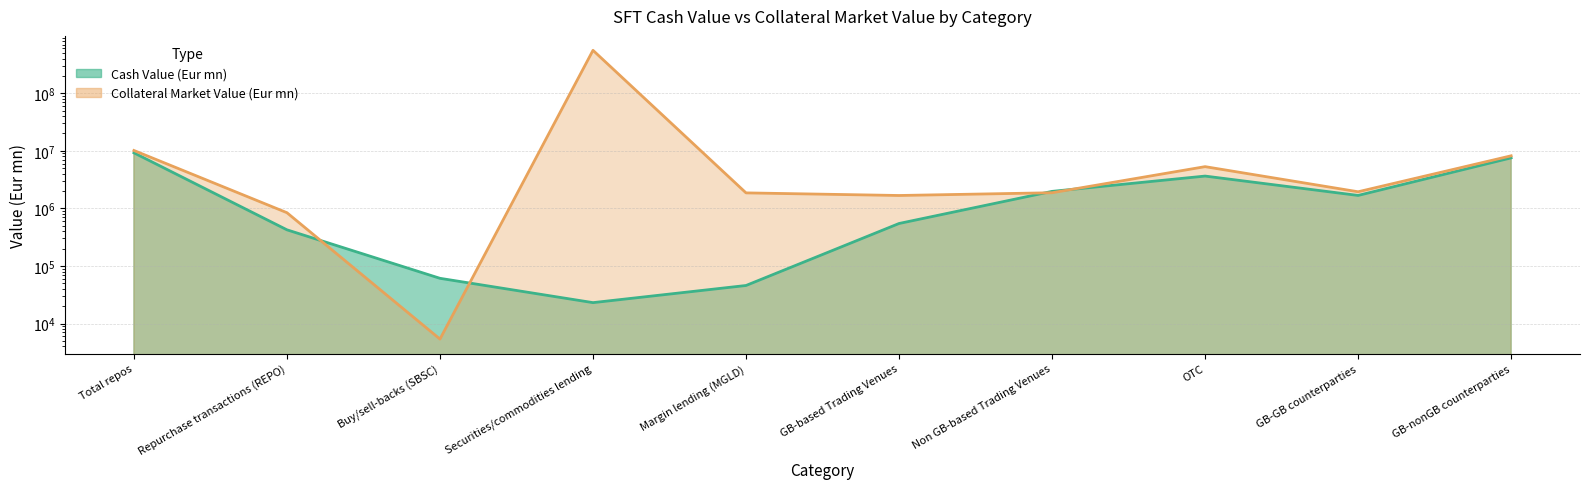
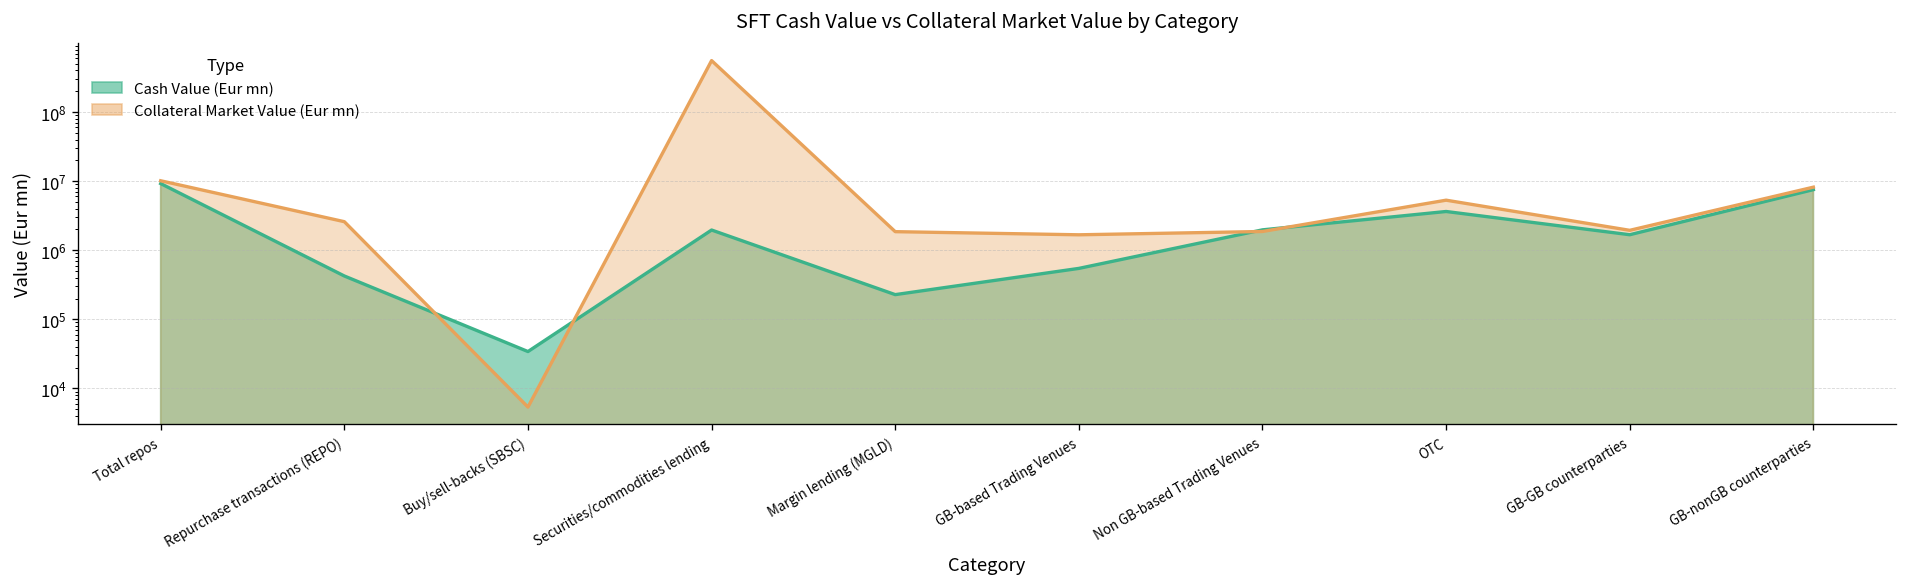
  {
    "Cash Value (Eur mn)": {
      "Repurchase transactions (REPO)": 400000,
-     "Buy/sell-backs (SBSC)": 60000,
-     "Securities/commodities lending": 23000,
-     "Margin lending (MGLD)": 50000,
+     "Buy/sell-backs (SBSC)": 30000,
+     "Securities/commodities lending": 2000000,
+     "Margin lending (MGLD)": 230000,
      "GB-based Trading Venues": 500000,
      "OTC": 4000000,
      "GB-GB counterparties": 1700000
    },
    "Collateral Market Value (Eur mn)": {
-     "Repurchase transactions (REPO)": 800000,
+     "Repurchase transactions (REPO)": 3000000,
      "Buy/sell-backs (SBSC)": 5000,
      "Securities/commodities lending": 600000000,
      "Margin lending (MGLD)": 1900000,
      "GB-based Trading Venues": 1700000,
      "OTC": 5000000,
      "GB-GB counterparties": 1900000
    }
  }
